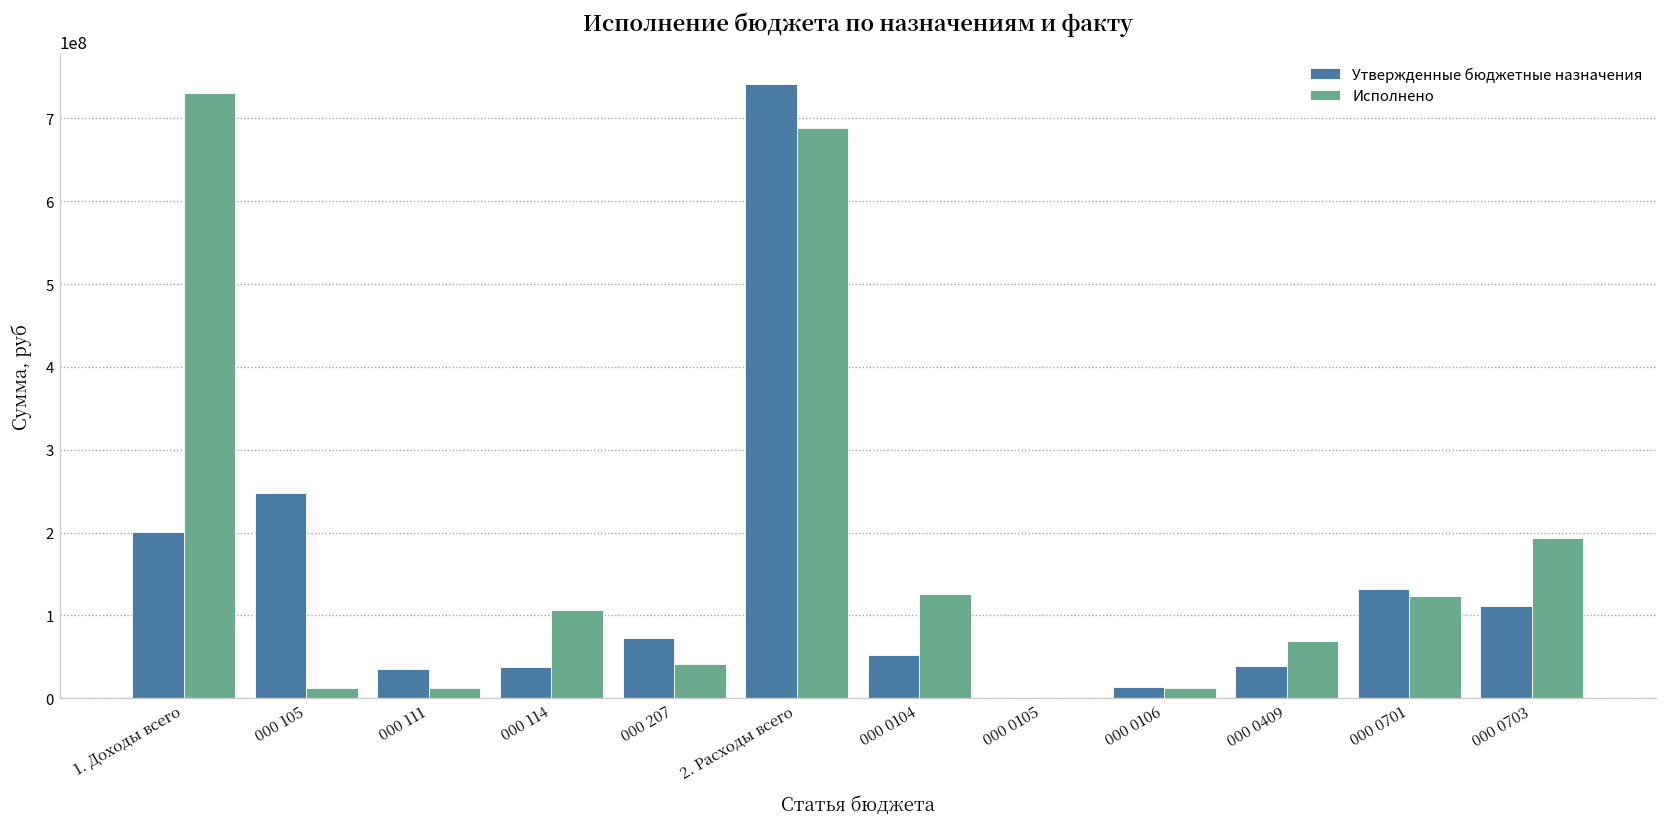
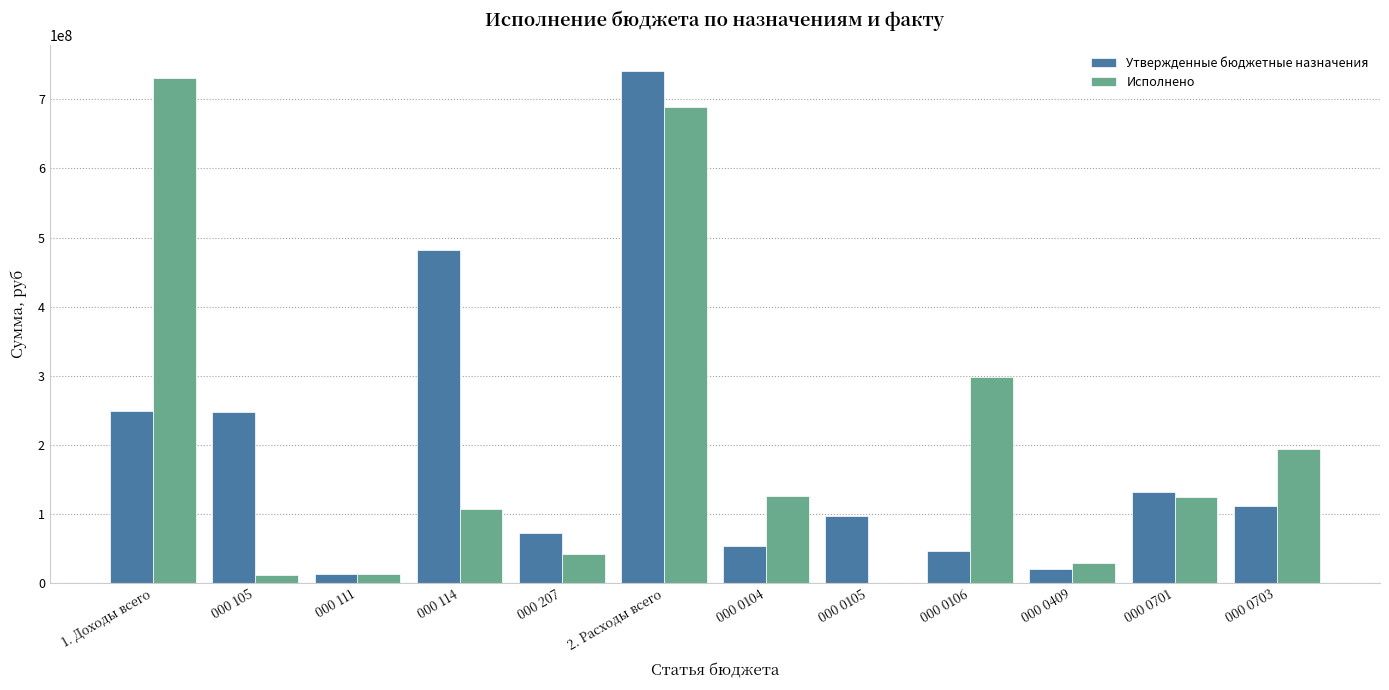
  {
    "Утвержденные бюджетные назначения": {
-     "1. Доходы всего": 200000000,
+     "1. Доходы всего": 250000000,
      "000 105": 250000000,
-     "000 111": 40000000,
-     "000 114": 40000000,
+     "000 111": 10000000,
+     "000 114": 480000000,
      "000 207": 70000000,
      "2. Расходы всего": 740000000,
      "000 0104": 50000000,
-     "000 0105": 0,
-     "000 0106": 10000000,
-     "000 0409": 40000000,
+     "000 0105": 100000000,
+     "000 0106": 50000000,
+     "000 0409": 20000000,
      "000 0701": 130000000,
      "000 0703": 110000000
    },
    "Исполнено": {
      "1. Доходы всего": 730000000,
      "000 105": 10000000,
      "000 111": 10000000,
      "000 114": 110000000,
      "000 207": 40000000,
      "2. Расходы всего": 690000000,
      "000 0104": 130000000,
-     "000 0106": 10000000,
-     "000 0409": 70000000,
+     "000 0106": 300000000,
+     "000 0409": 30000000,
      "000 0701": 120000000,
      "000 0703": 190000000
    }
  }
